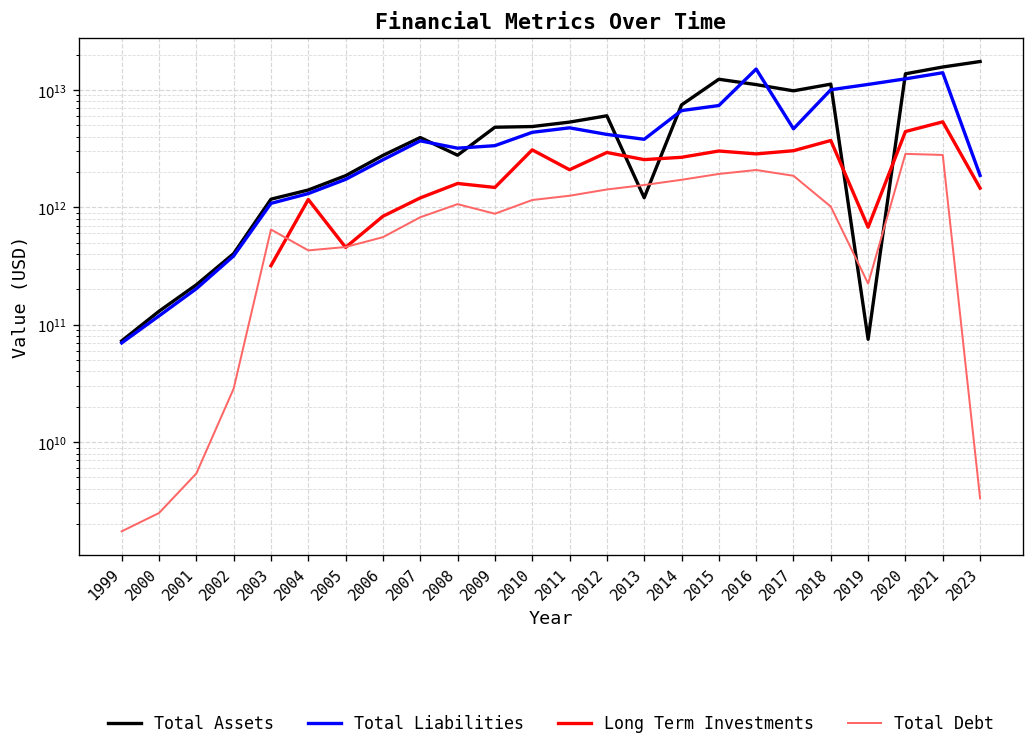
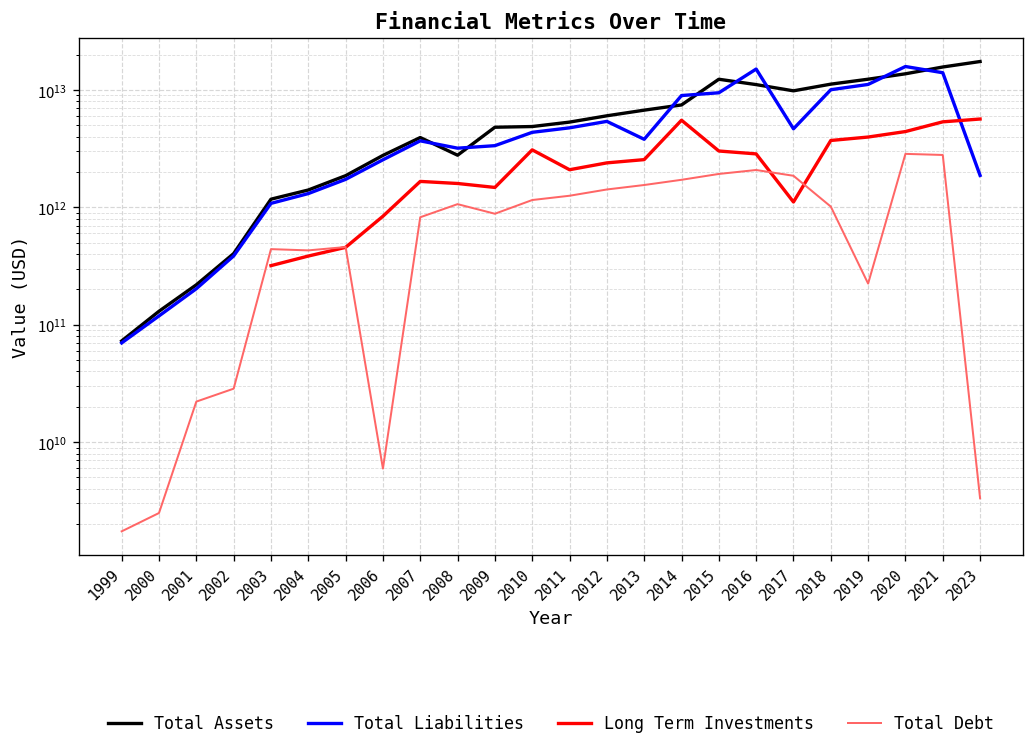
  {
    "Total Assets": {
      "2000": 130000000000,
      "2001": 220000000000,
      "2003": 1200000000000,
      "2004": 1400000000000,
      "2005": 1900000000000,
      "2006": 2800000000000,
      "2007": 3900000000000,
      "2008": 2800000000000,
      "2009": 5000000000000,
      "2010": 5000000000000,
      "2011": 5000000000000,
      "2012": 6000000000000,
-     "2013": 1200000000000,
+     "2013": 7000000000000,
      "2014": 7000000000000,
      "2015": 12000000000000,
      "2016": 11000000000000,
      "2017": 10000000000000,
      "2018": 11000000000000,
-     "2019": 80000000000,
+     "2019": 12000000000000,
      "2020": 14000000000000,
      "2021": 16000000000000,
      "2023": 18000000000000
    },
    "Total Liabilities": {
      "2000": 120000000000,
      "2001": 200000000000,
      "2003": 1100000000000,
      "2004": 1300000000000,
      "2005": 1700000000000,
      "2006": 2500000000000,
      "2007": 3700000000000,
      "2008": 3200000000000,
      "2009": 3400000000000,
      "2010": 4000000000000,
      "2011": 5000000000000,
-     "2012": 4200000000000,
+     "2012": 5000000000000,
      "2013": 3800000000000,
-     "2014": 7000000000000,
-     "2015": 7000000000000,
+     "2014": 9000000000000,
+     "2015": 9000000000000,
      "2016": 15000000000000,
      "2017": 5000000000000,
      "2018": 10000000000000,
      "2019": 11000000000000,
-     "2020": 12000000000000,
+     "2020": 16000000000000,
      "2021": 14000000000000,
      "2023": 1900000000000
    },
    "Long Term Investments": {
      "2003": 320000000000,
-     "2004": 1200000000000,
+     "2004": 390000000000,
      "2006": 800000000000,
-     "2007": 1200000000000,
+     "2007": 1700000000000,
      "2008": 1600000000000,
      "2009": 1500000000000,
      "2010": 3100000000000,
      "2011": 2100000000000,
-     "2012": 2900000000000,
+     "2012": 2400000000000,
      "2013": 2600000000000,
-     "2014": 2700000000000,
+     "2014": 6000000000000,
      "2015": 3000000000000,
      "2016": 2900000000000,
-     "2017": 3000000000000,
+     "2017": 1100000000000,
      "2018": 3700000000000,
-     "2019": 700000000000,
+     "2019": 4000000000000,
      "2020": 4000000000000,
      "2021": 5000000000000,
-     "2023": 1500000000000
+     "2023": 6000000000000
    },
    "Total Debt": {
      "1999": 1700000000,
      "2000": 2500000000,
-     "2001": 5000000000,
+     "2001": 22000000000,
      "2002": 29000000000,
-     "2003": 600000000000,
+     "2003": 400000000000,
      "2004": 400000000000,
-     "2006": 600000000000,
+     "2006": 6000000000,
      "2007": 800000000000,
      "2008": 1100000000000,
      "2009": 900000000000,
      "2010": 1200000000000,
      "2011": 1300000000000,
      "2012": 1400000000000,
      "2013": 1600000000000,
      "2014": 1700000000000,
      "2015": 1900000000000,
      "2016": 2100000000000,
      "2017": 1900000000000,
      "2018": 1000000000000,
      "2019": 220000000000,
      "2020": 2900000000000,
      "2021": 2800000000000,
      "2023": 3300000000
    }
  }
